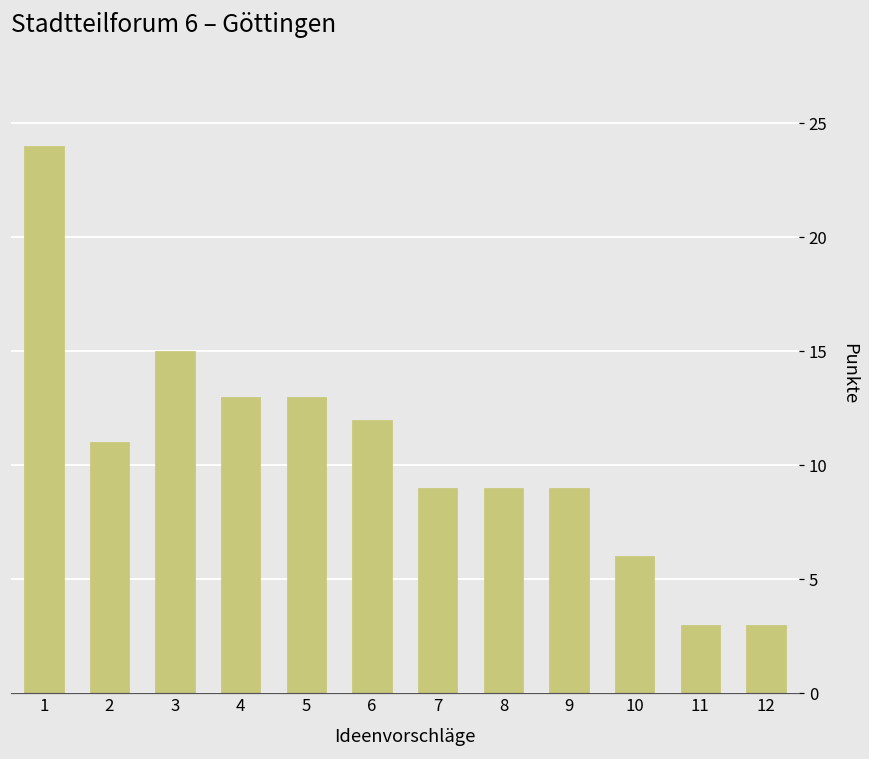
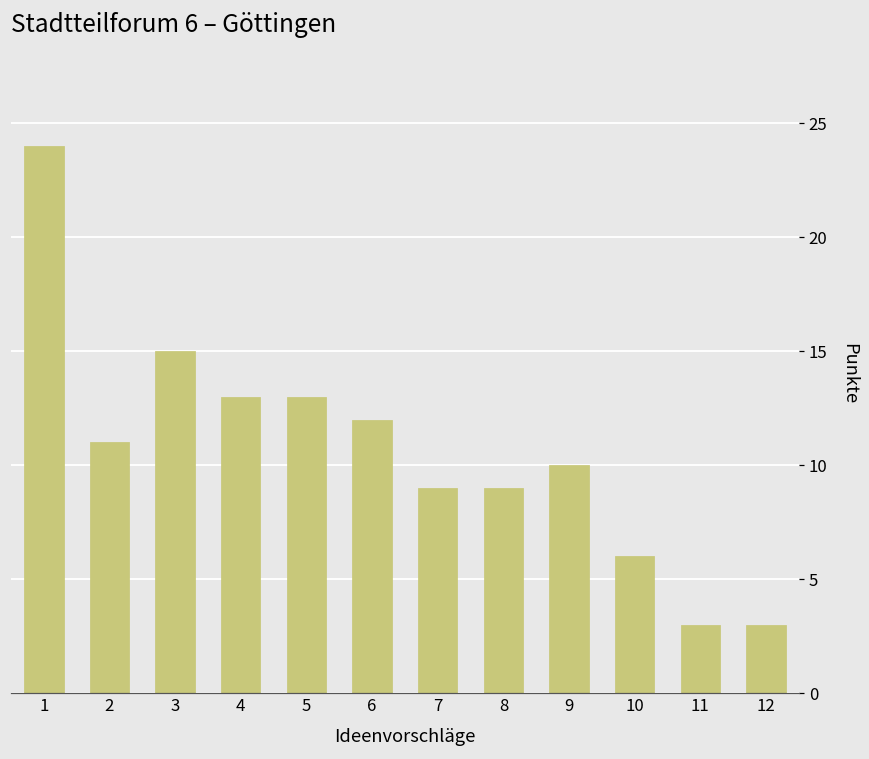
  {
    "1": 24,
    "2": 11,
    "3": 15,
    "4": 13,
    "5": 13,
    "6": 12,
    "7": 9,
    "8": 9,
-   "9": 9,
+   "9": 10,
    "10": 6,
    "11": 3,
    "12": 3
  }
